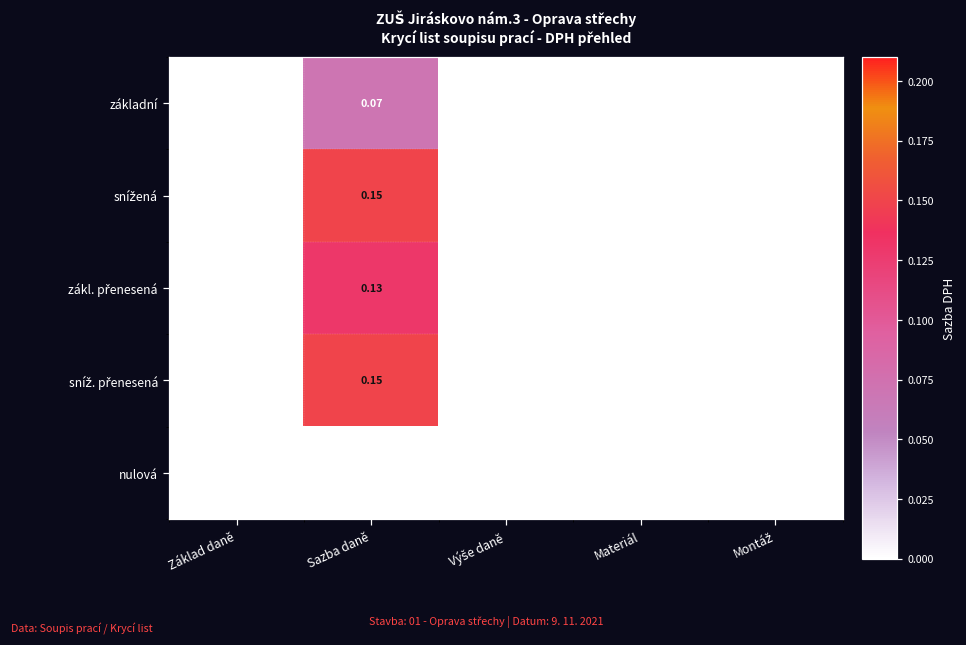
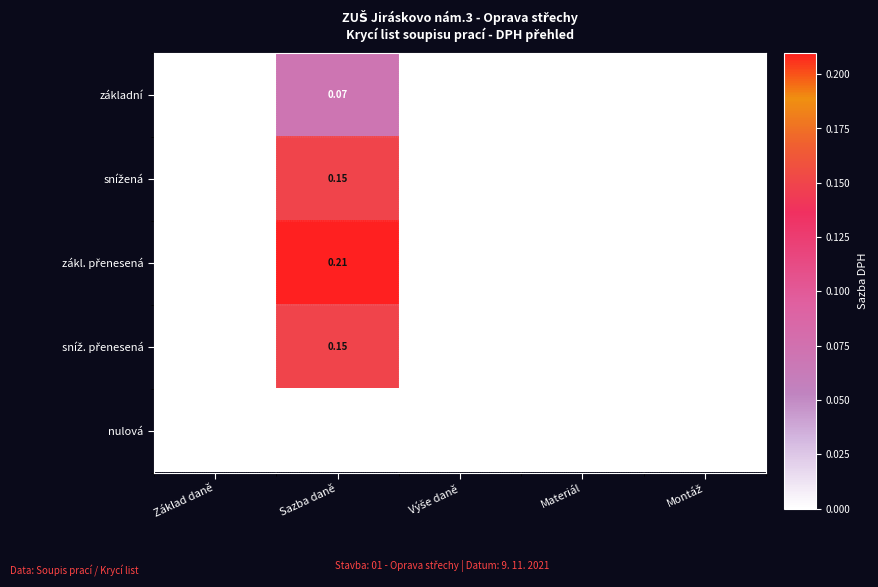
  {
    "základní": {
      "Sazba daně": 0.07
    },
    "snížená": {
      "Sazba daně": 0.15
    },
    "zákl. přenesená": {
-     "Sazba daně": 0.13
+     "Sazba daně": 0.21
    },
    "sníž. přenesená": {
      "Sazba daně": 0.15
    }
  }
